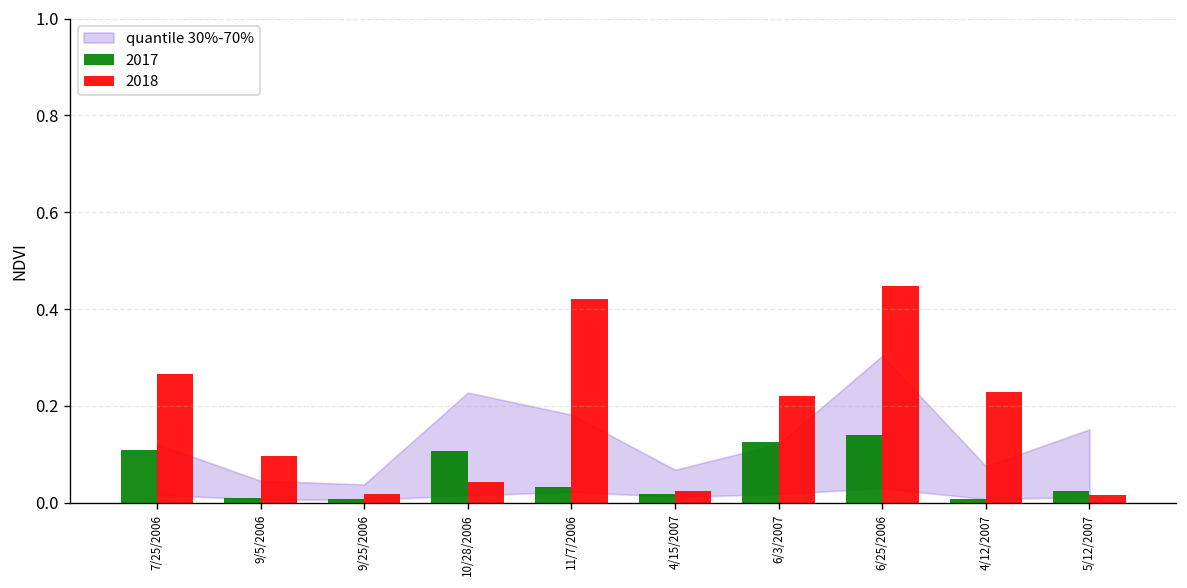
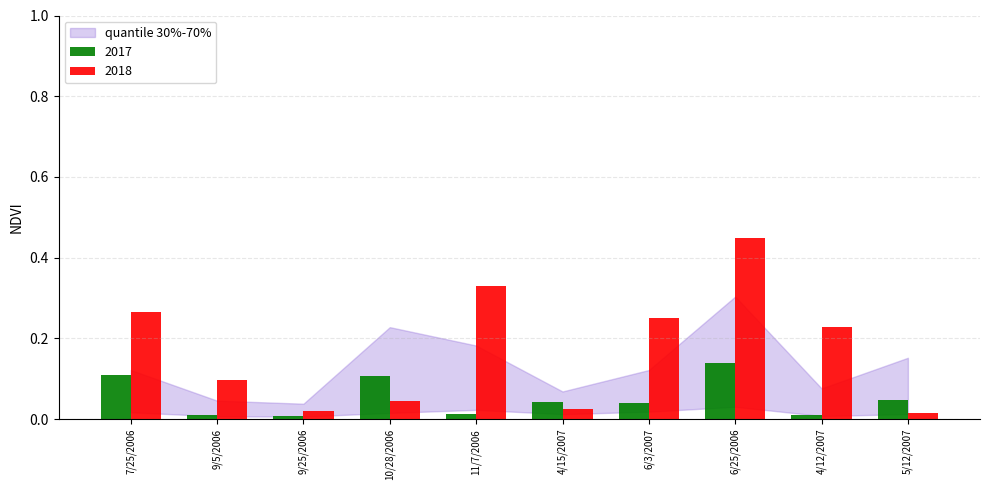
  {
    "2017": {
      "7/25/2006": 0.11,
      "9/5/2006": 0.01,
      "9/25/2006": 0.01,
      "10/28/2006": 0.11,
-     "11/7/2006": 0.03,
-     "4/15/2007": 0.02,
-     "6/3/2007": 0.13,
+     "11/7/2006": 0.01,
+     "4/15/2007": 0.04,
+     "6/3/2007": 0.04,
      "6/25/2006": 0.14,
      "4/12/2007": 0.01,
-     "5/12/2007": 0.03
+     "5/12/2007": 0.05
    },
    "2018": {
      "7/25/2006": 0.27,
      "9/5/2006": 0.10,
      "9/25/2006": 0.02,
      "10/28/2006": 0.04,
-     "11/7/2006": 0.42,
+     "11/7/2006": 0.33,
      "4/15/2007": 0.02,
-     "6/3/2007": 0.22,
+     "6/3/2007": 0.25,
      "6/25/2006": 0.45,
      "4/12/2007": 0.23,
      "5/12/2007": 0.02
    }
  }
